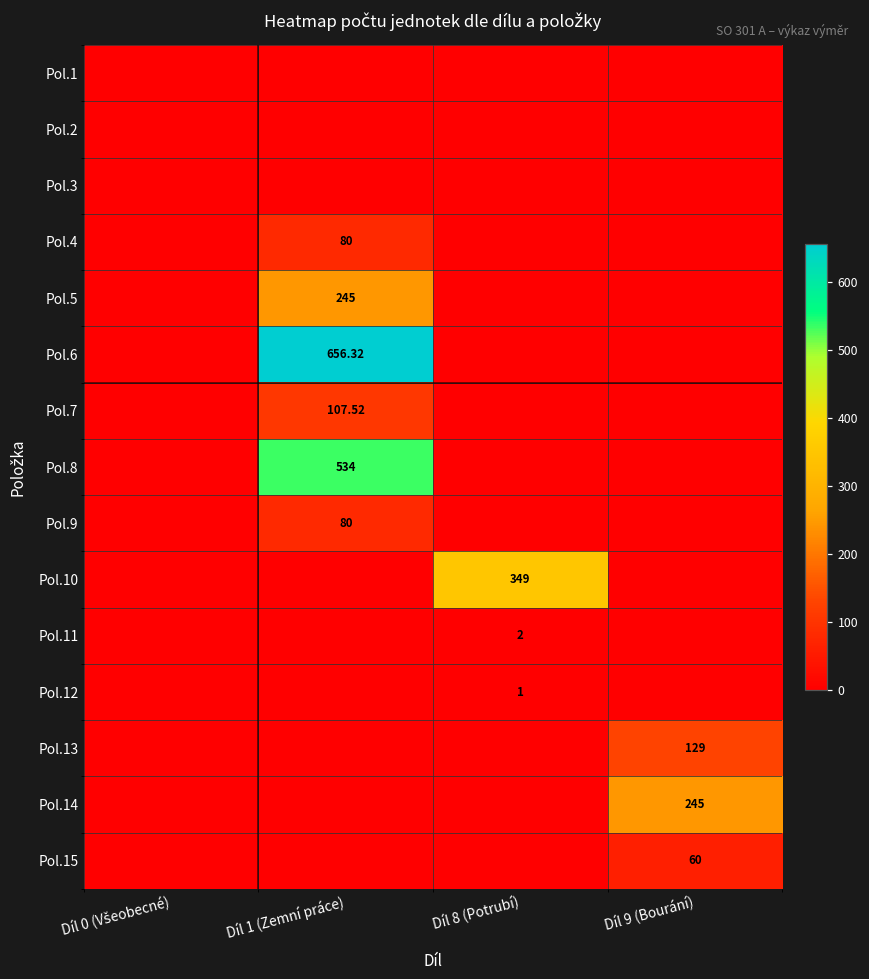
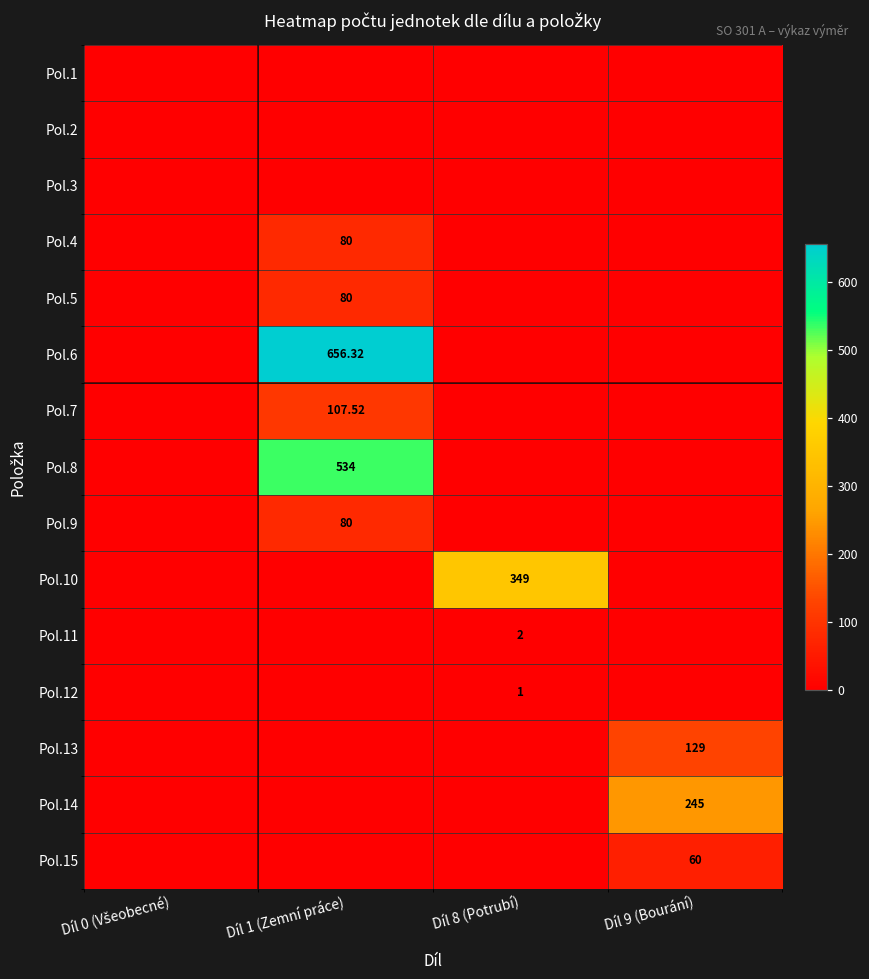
  {
    "Pol.4": {
      "Díl 1 (Zemní práce)": 80
    },
    "Pol.5": {
-     "Díl 1 (Zemní práce)": 245
+     "Díl 1 (Zemní práce)": 80
    },
    "Pol.6": {
      "Díl 1 (Zemní práce)": 656.32
    },
    "Pol.7": {
      "Díl 1 (Zemní práce)": 107.52
    },
    "Pol.8": {
      "Díl 1 (Zemní práce)": 534
    },
    "Pol.9": {
      "Díl 1 (Zemní práce)": 80
    },
    "Pol.10": {
      "Díl 8 (Potrubí)": 349
    },
    "Pol.11": {
      "Díl 8 (Potrubí)": 2
    },
    "Pol.12": {
      "Díl 8 (Potrubí)": 1
    },
    "Pol.13": {
      "Díl 9 (Bourání)": 129
    },
    "Pol.14": {
      "Díl 9 (Bourání)": 245
    },
    "Pol.15": {
      "Díl 9 (Bourání)": 60
    }
  }
